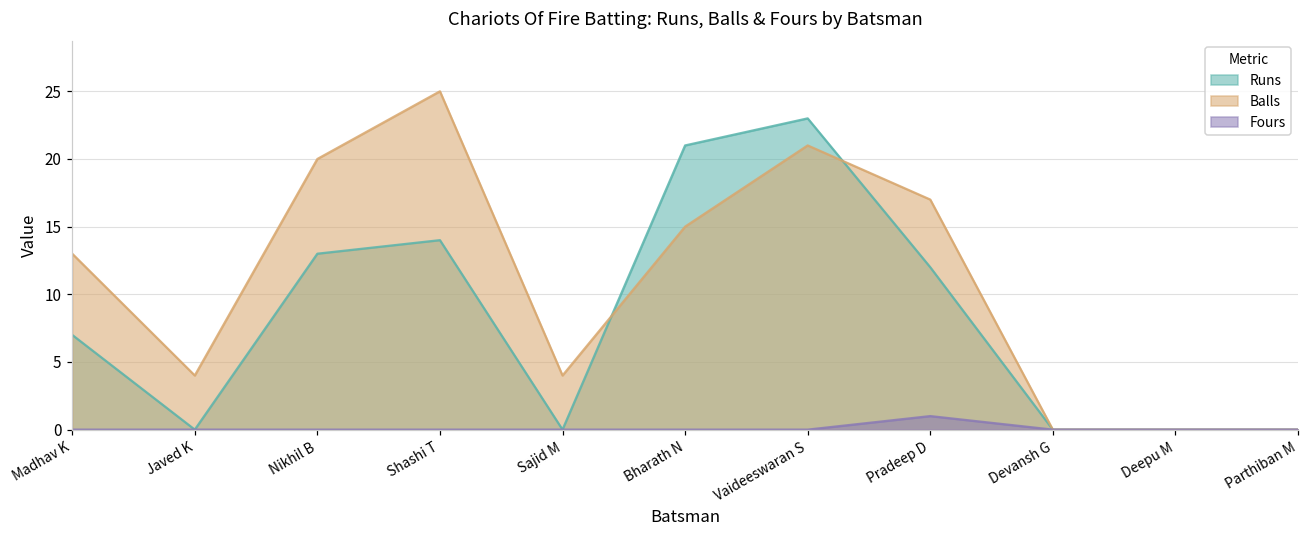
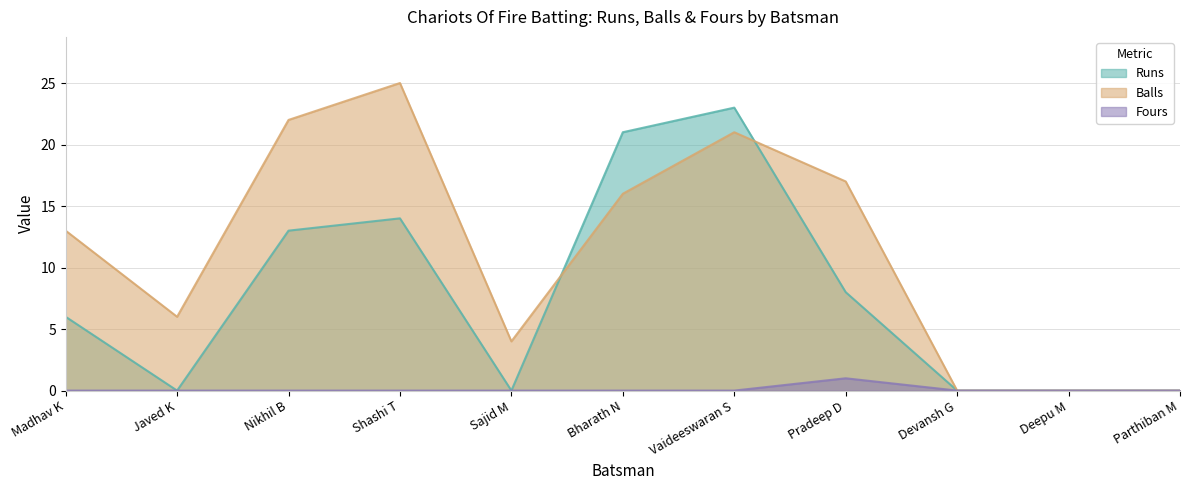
  {
    "Runs": {
-     "Madhav K": 7,
+     "Madhav K": 6,
      "Nikhil B": 13,
      "Shashi T": 14,
      "Bharath N": 21,
      "Vaideeswaran S": 23,
-     "Pradeep D": 12
+     "Pradeep D": 8
    },
    "Balls": {
      "Madhav K": 13,
-     "Javed K": 4,
-     "Nikhil B": 20,
+     "Javed K": 6,
+     "Nikhil B": 22,
      "Shashi T": 25,
      "Sajid M": 4,
-     "Bharath N": 15,
+     "Bharath N": 16,
      "Vaideeswaran S": 21,
      "Pradeep D": 17
    },
    "Fours": {
      "Madhav K": 0,
      "Nikhil B": 0,
      "Shashi T": 0,
      "Bharath N": 0,
      "Vaideeswaran S": 0,
      "Pradeep D": 1
    }
  }
